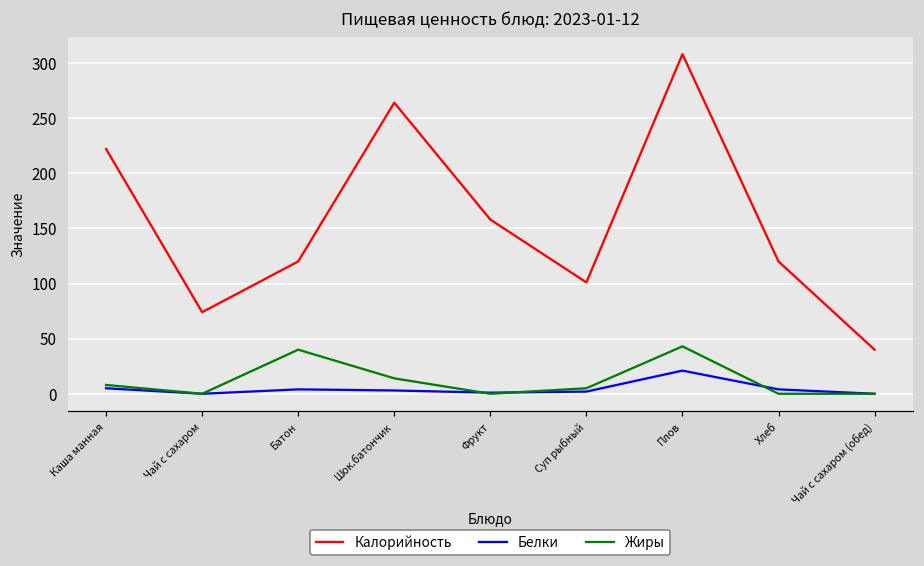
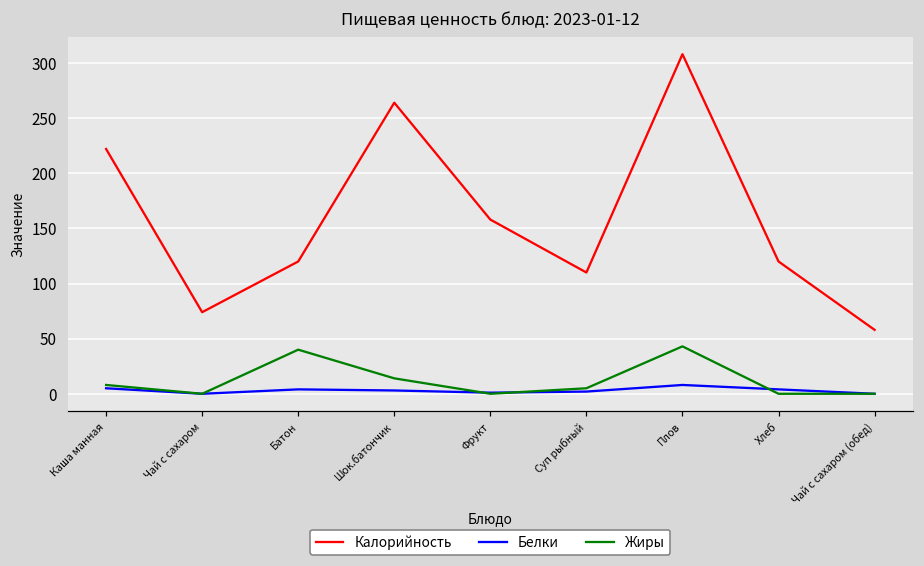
  {
    "Калорийность": {
      "Каша манная": 222,
      "Чай с сахаром": 74,
      "Батон": 120,
      "Шок.батончик": 264,
      "Фрукт": 158,
-     "Суп рыбный": 101,
+     "Суп рыбный": 110,
      "Плов": 308,
      "Хлеб": 120,
-     "Чай с сахаром (обед)": 40
+     "Чай с сахаром (обед)": 58
    },
    "Белки": {
      "Каша манная": 5,
      "Батон": 4,
      "Шок.батончик": 3,
      "Суп рыбный": 2,
-     "Плов": 21,
+     "Плов": 8,
      "Хлеб": 4
    },
    "Жиры": {
      "Каша манная": 8,
      "Батон": 40,
      "Шок.батончик": 14,
      "Суп рыбный": 5,
      "Плов": 43,
      "Хлеб": 0
    }
  }
